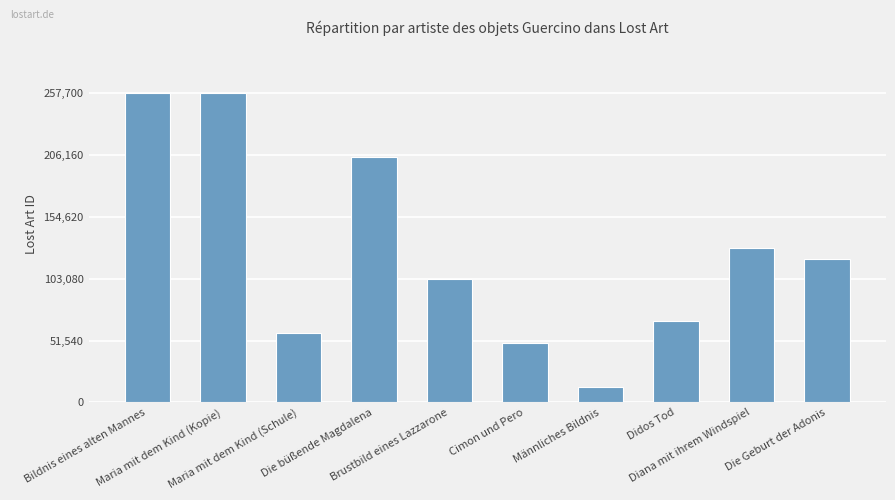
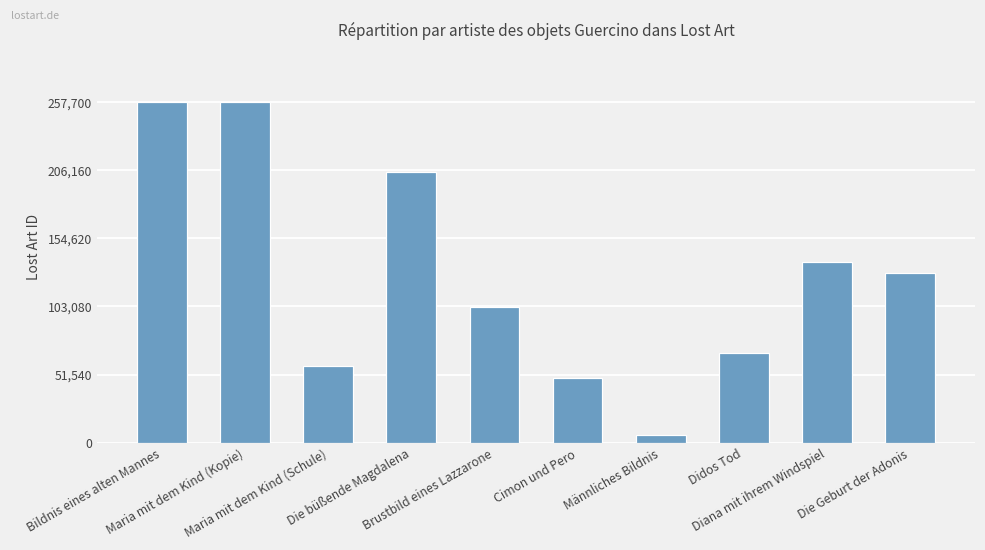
  {
    "Bildnis eines alten Mannes": "258,000",
    "Maria mit dem Kind (Kopie)": "258,000",
    "Maria mit dem Kind (Schule)": "58,000",
    "Die büßende Magdalena": "205,000",
    "Brustbild eines Lazzarone": "102,000",
    "Cimon und Pero": "49,000",
-   "Männliches Bildnis": "13,000",
+   "Männliches Bildnis": "6,000",
    "Didos Tod": "68,000",
-   "Diana mit ihrem Windspiel": "129,000",
-   "Die Geburt der Adonis": "120,000"
+   "Diana mit ihrem Windspiel": "137,000",
+   "Die Geburt der Adonis": "129,000"
  }
